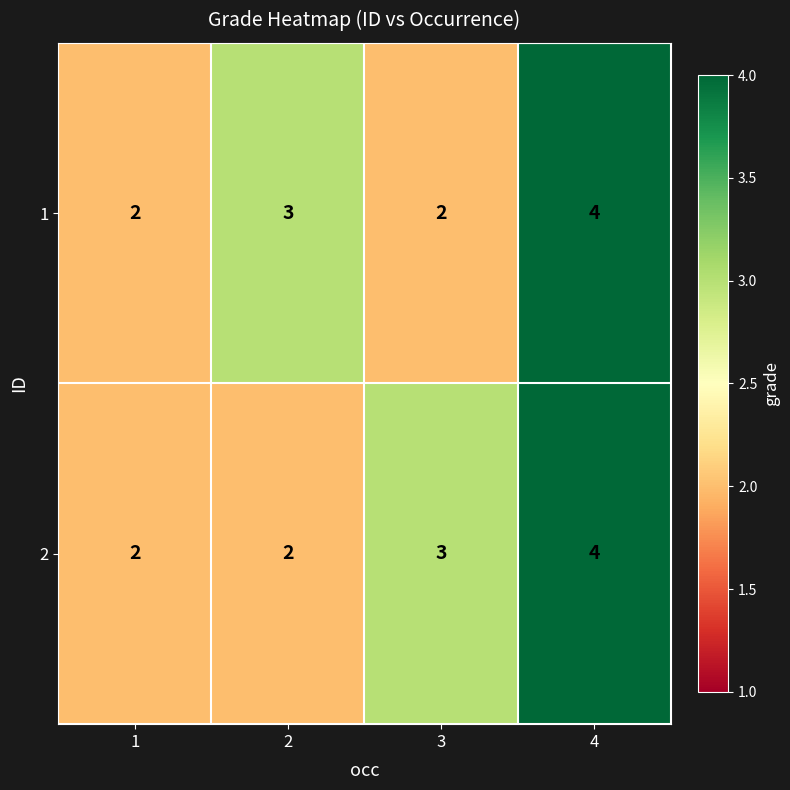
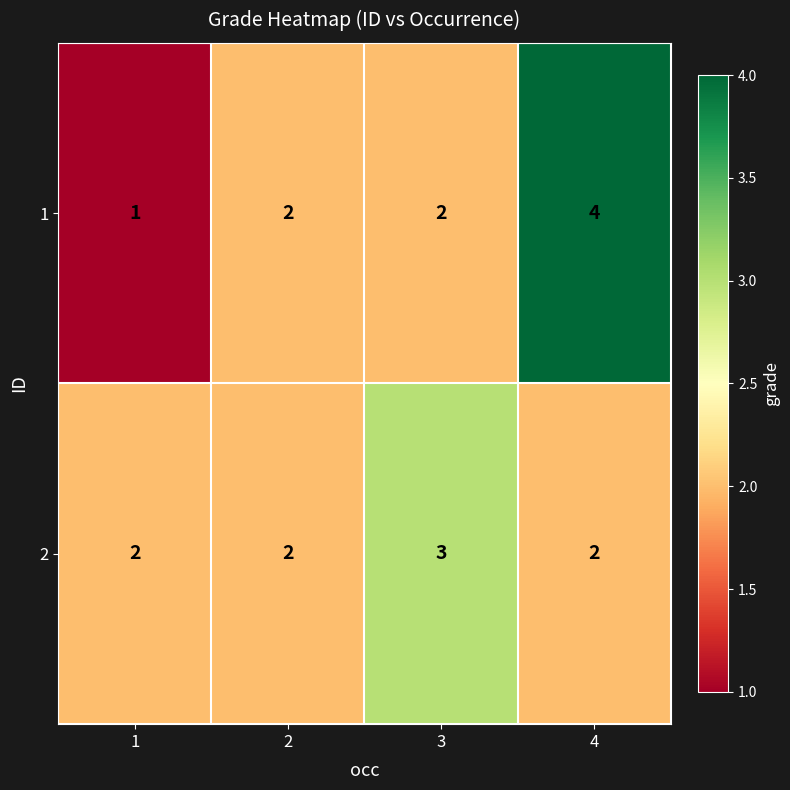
  {
    "1": {
-     "1": 2,
-     "2": 3,
+     "1": 1,
+     "2": 2,
      "3": 2,
      "4": 4
    },
    "2": {
      "1": 2,
      "2": 2,
      "3": 3,
-     "4": 4
+     "4": 2
    }
  }
